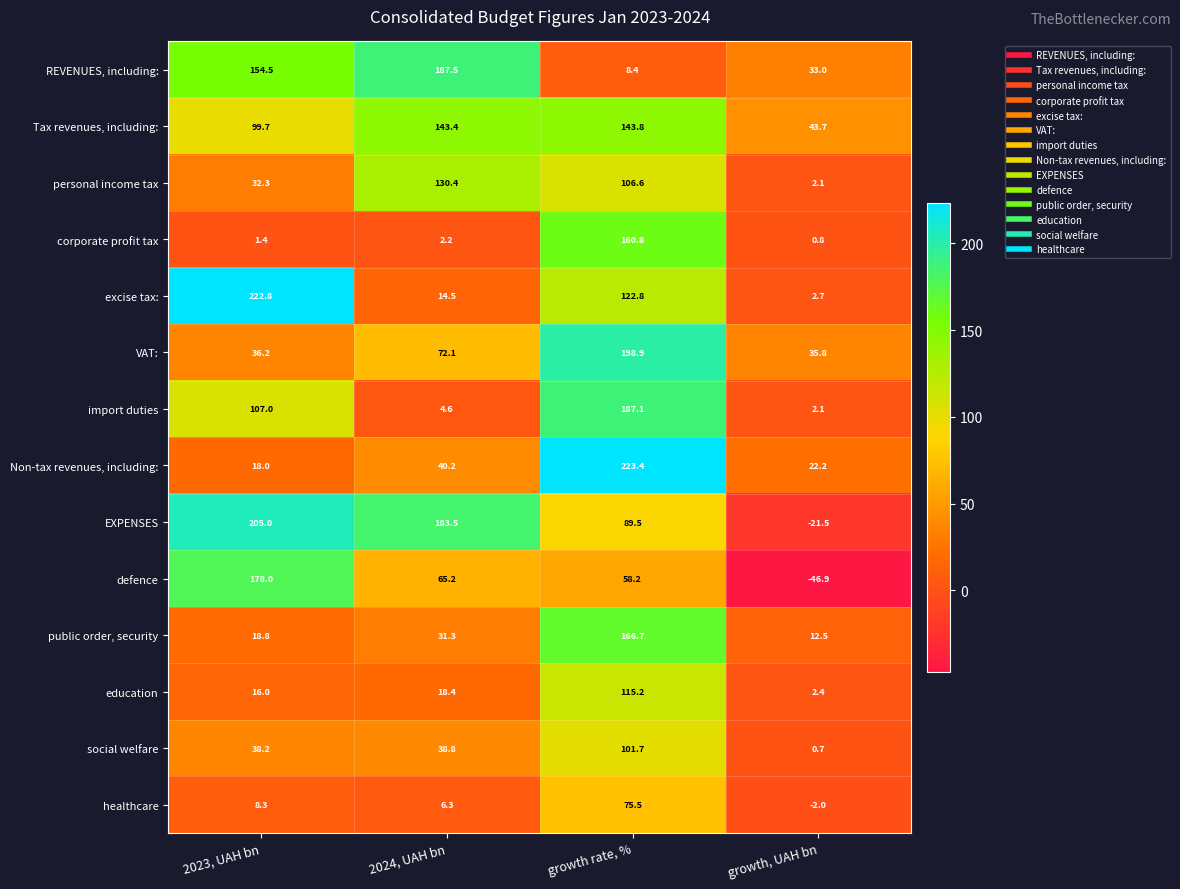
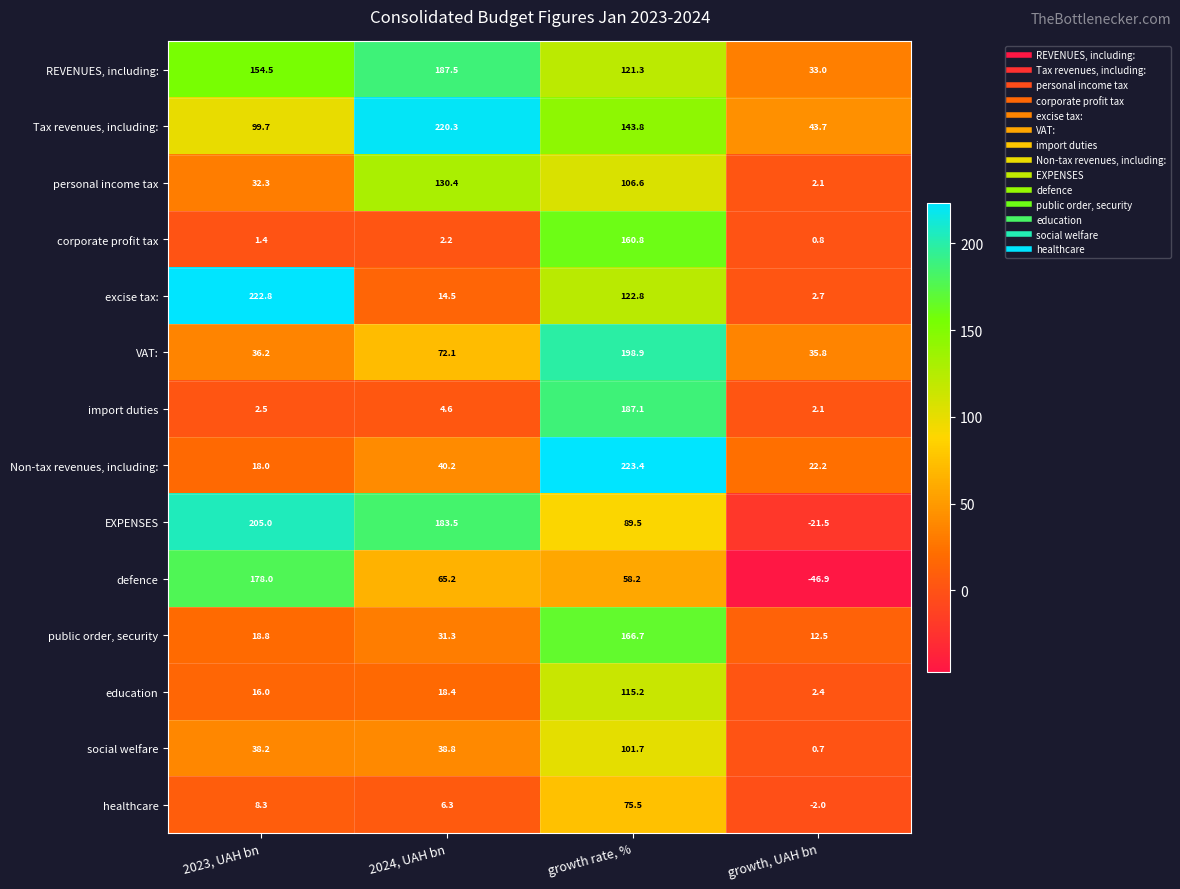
  {
    "REVENUES, including:": {
      "2023, UAH bn": 154.5,
      "2024, UAH bn": 187.5,
-     "growth rate, %": 8.4,
+     "growth rate, %": 121.3,
      "growth, UAH bn": 33.0
    },
    "Tax revenues, including:": {
      "2023, UAH bn": 99.7,
-     "2024, UAH bn": 143.4,
+     "2024, UAH bn": 220.3,
      "growth rate, %": 143.8,
      "growth, UAH bn": 43.7
    },
    "personal income tax": {
      "2023, UAH bn": 32.3,
      "2024, UAH bn": 130.4,
      "growth rate, %": 106.6,
      "growth, UAH bn": 2.1
    },
    "corporate profit tax": {
      "2023, UAH bn": 1.4,
      "2024, UAH bn": 2.2,
      "growth rate, %": 160.8,
      "growth, UAH bn": 0.8
    },
    "excise tax:": {
      "2023, UAH bn": 222.8,
      "2024, UAH bn": 14.5,
      "growth rate, %": 122.8,
      "growth, UAH bn": 2.7
    },
    "VAT:": {
      "2023, UAH bn": 36.2,
      "2024, UAH bn": 72.1,
      "growth rate, %": 198.9,
      "growth, UAH bn": 35.8
    },
    "import duties": {
-     "2023, UAH bn": 107.0,
+     "2023, UAH bn": 2.5,
      "2024, UAH bn": 4.6,
      "growth rate, %": 187.1,
      "growth, UAH bn": 2.1
    },
    "Non-tax revenues, including:": {
      "2023, UAH bn": 18.0,
      "2024, UAH bn": 40.2,
      "growth rate, %": 223.4,
      "growth, UAH bn": 22.2
    },
    "EXPENSES": {
      "2023, UAH bn": 205.0,
      "2024, UAH bn": 183.5,
      "growth rate, %": 89.5,
      "growth, UAH bn": -21.5
    },
    "defence": {
      "2023, UAH bn": 178.0,
      "2024, UAH bn": 65.2,
      "growth rate, %": 58.2,
      "growth, UAH bn": -46.9
    },
    "public order, security": {
      "2023, UAH bn": 18.8,
      "2024, UAH bn": 31.3,
      "growth rate, %": 166.7,
      "growth, UAH bn": 12.5
    },
    "education": {
      "2023, UAH bn": 16.0,
      "2024, UAH bn": 18.4,
      "growth rate, %": 115.2,
      "growth, UAH bn": 2.4
    },
    "social welfare": {
      "2023, UAH bn": 38.2,
      "2024, UAH bn": 38.8,
      "growth rate, %": 101.7,
      "growth, UAH bn": 0.7
    },
    "healthcare": {
      "2023, UAH bn": 8.3,
      "2024, UAH bn": 6.3,
      "growth rate, %": 75.5,
      "growth, UAH bn": -2.0
    }
  }
